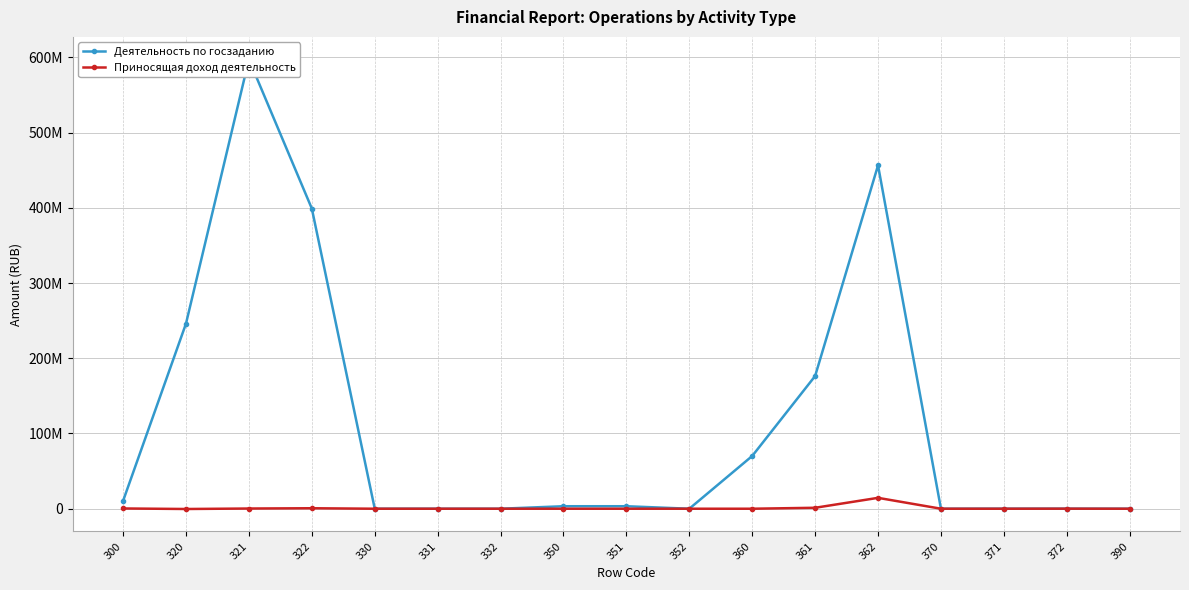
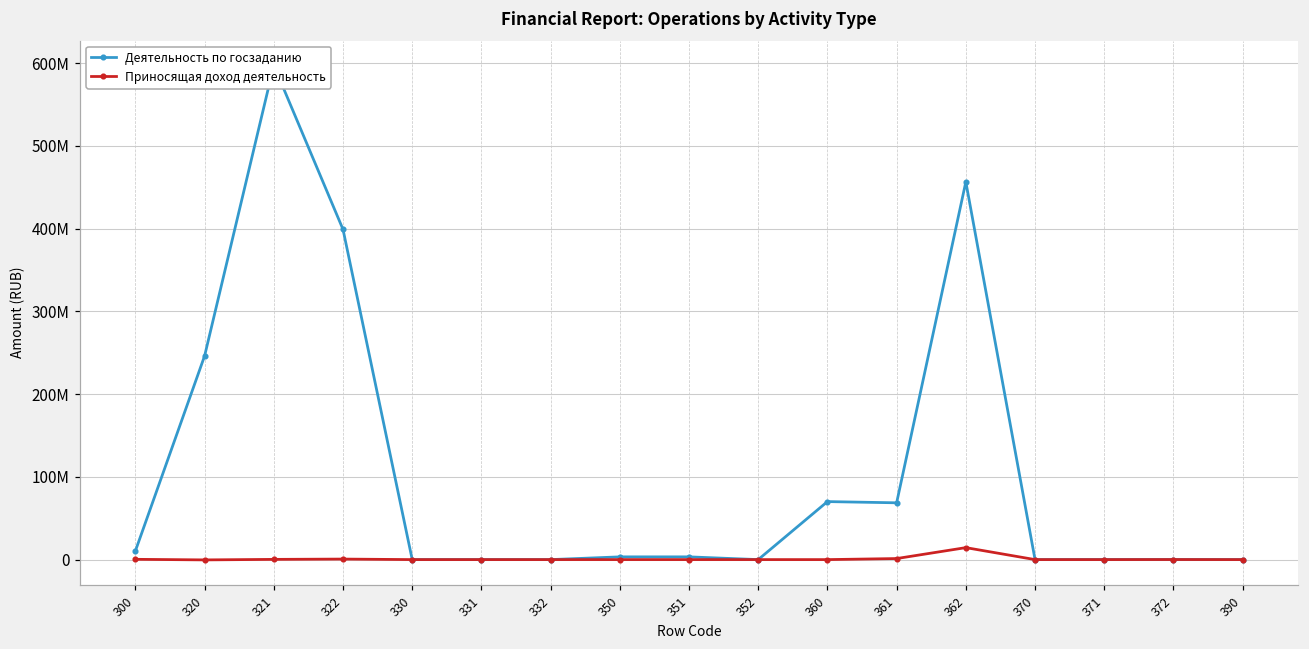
  {
    "Деятельность по госзаданию": {
      "300": 10000000,
      "320": 250000000,
      "322": 400000000,
      "360": 70000000,
-     "361": 180000000,
+     "361": 70000000,
      "362": 460000000
    },
    "Приносящая доход деятельность": {
      "300": 0,
      "320": 0,
      "321": 0,
      "322": 0,
      "360": 0,
      "361": 0,
      "362": 10000000
    }
  }
